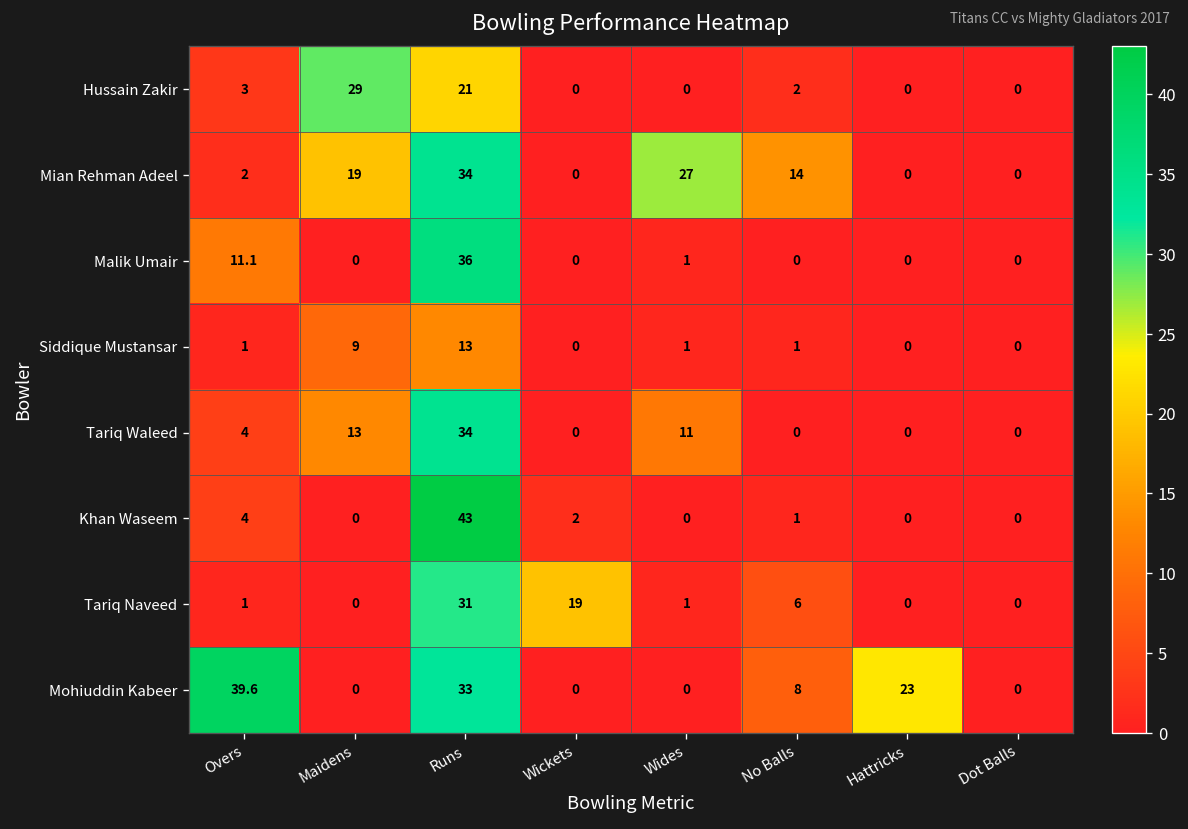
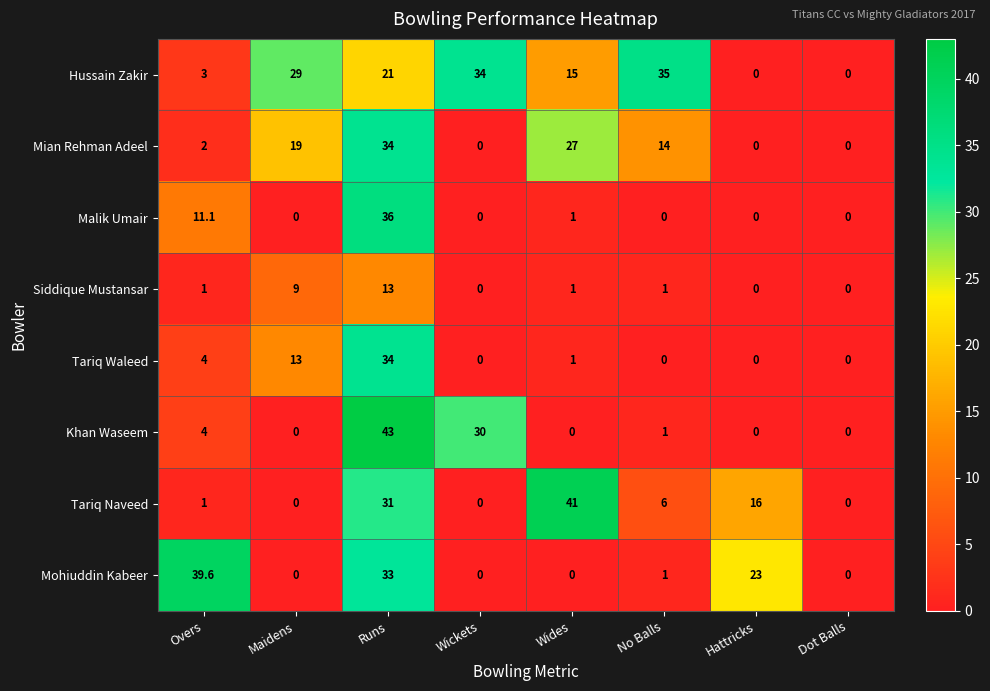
  {
    "Hussain Zakir": {
      "Overs": 3,
      "Maidens": 29,
      "Runs": 21,
-     "Wickets": 0,
-     "Wides": 0,
-     "No Balls": 2,
+     "Wickets": 34,
+     "Wides": 15,
+     "No Balls": 35,
      "Hattricks": 0,
      "Dot Balls": 0
    },
    "Mian Rehman Adeel": {
      "Overs": 2,
      "Maidens": 19,
      "Runs": 34,
      "Wickets": 0,
      "Wides": 27,
      "No Balls": 14,
      "Hattricks": 0,
      "Dot Balls": 0
    },
    "Malik Umair": {
      "Overs": 11.1,
      "Maidens": 0,
      "Runs": 36,
      "Wickets": 0,
      "Wides": 1,
      "No Balls": 0,
      "Hattricks": 0,
      "Dot Balls": 0
    },
    "Siddique Mustansar": {
      "Overs": 1,
      "Maidens": 9,
      "Runs": 13,
      "Wickets": 0,
      "Wides": 1,
      "No Balls": 1,
      "Hattricks": 0,
      "Dot Balls": 0
    },
    "Tariq Waleed": {
      "Overs": 4,
      "Maidens": 13,
      "Runs": 34,
      "Wickets": 0,
-     "Wides": 11,
+     "Wides": 1,
      "No Balls": 0,
      "Hattricks": 0,
      "Dot Balls": 0
    },
    "Khan Waseem": {
      "Overs": 4,
      "Maidens": 0,
      "Runs": 43,
-     "Wickets": 2,
+     "Wickets": 30,
      "Wides": 0,
      "No Balls": 1,
      "Hattricks": 0,
      "Dot Balls": 0
    },
    "Tariq Naveed": {
      "Overs": 1,
      "Maidens": 0,
      "Runs": 31,
-     "Wickets": 19,
-     "Wides": 1,
+     "Wickets": 0,
+     "Wides": 41,
      "No Balls": 6,
-     "Hattricks": 0,
+     "Hattricks": 16,
      "Dot Balls": 0
    },
    "Mohiuddin Kabeer": {
      "Overs": 39.6,
      "Maidens": 0,
      "Runs": 33,
      "Wickets": 0,
      "Wides": 0,
-     "No Balls": 8,
+     "No Balls": 1,
      "Hattricks": 23,
      "Dot Balls": 0
    }
  }
